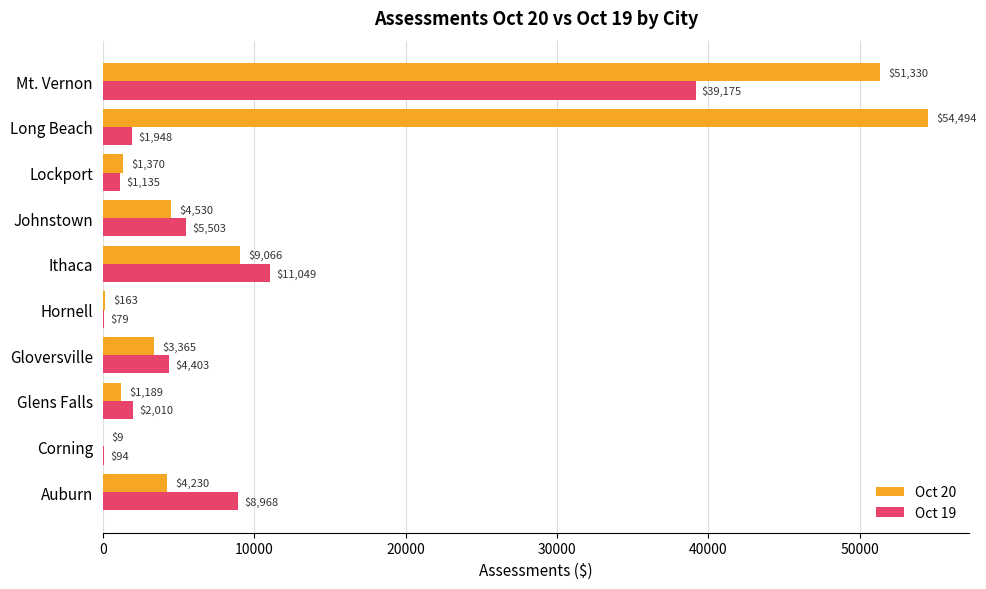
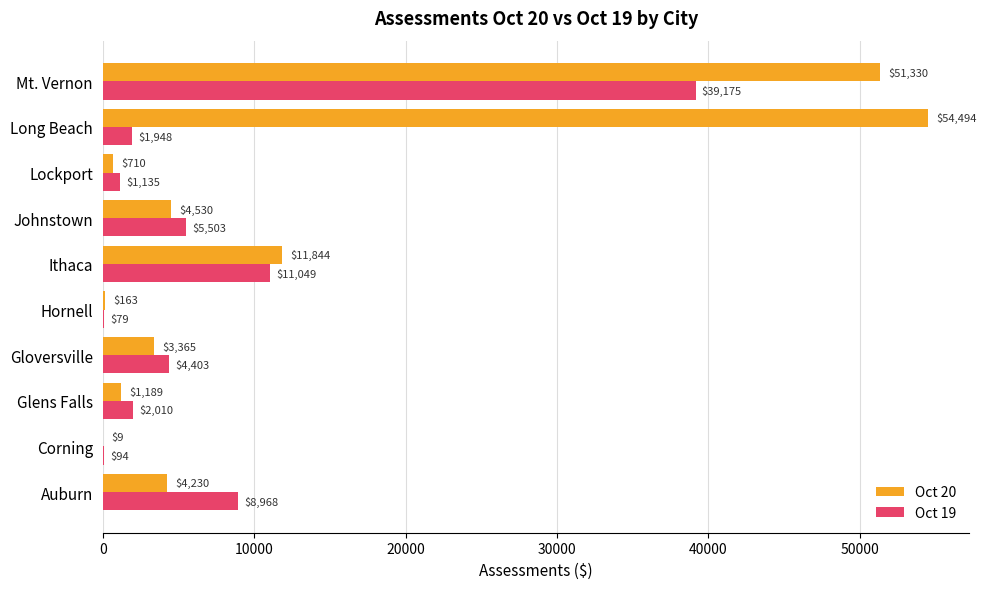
  {
    "Oct 20": {
      "Mt. Vernon": "$51,330",
      "Long Beach": "$54,494",
-     "Lockport": "$1,370",
+     "Lockport": "$710",
      "Johnstown": "$4,530",
-     "Ithaca": "$9,066",
+     "Ithaca": "$11,844",
      "Hornell": "$163",
      "Gloversville": "$3,365",
      "Glens Falls": "$1,189",
      "Corning": "$9",
      "Auburn": "$4,230"
    },
    "Oct 19": {
      "Mt. Vernon": "$39,175",
      "Long Beach": "$1,948",
      "Lockport": "$1,135",
      "Johnstown": "$5,503",
      "Ithaca": "$11,049",
      "Hornell": "$79",
      "Gloversville": "$4,403",
      "Glens Falls": "$2,010",
      "Corning": "$94",
      "Auburn": "$8,968"
    }
  }
